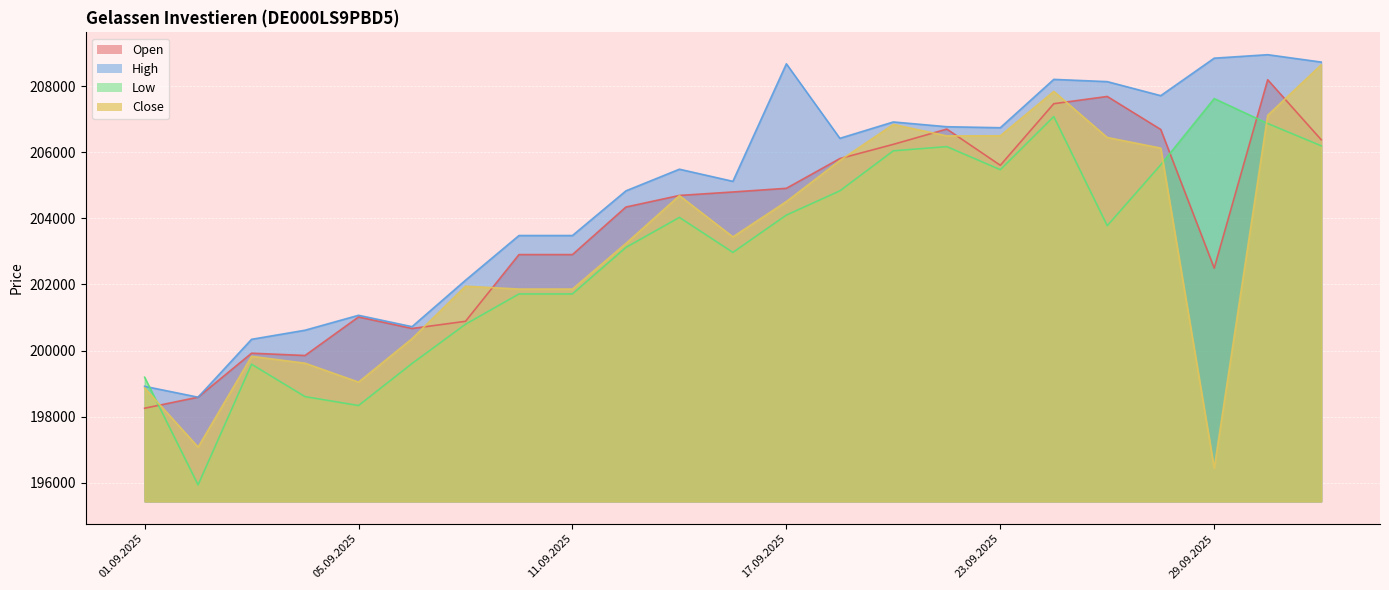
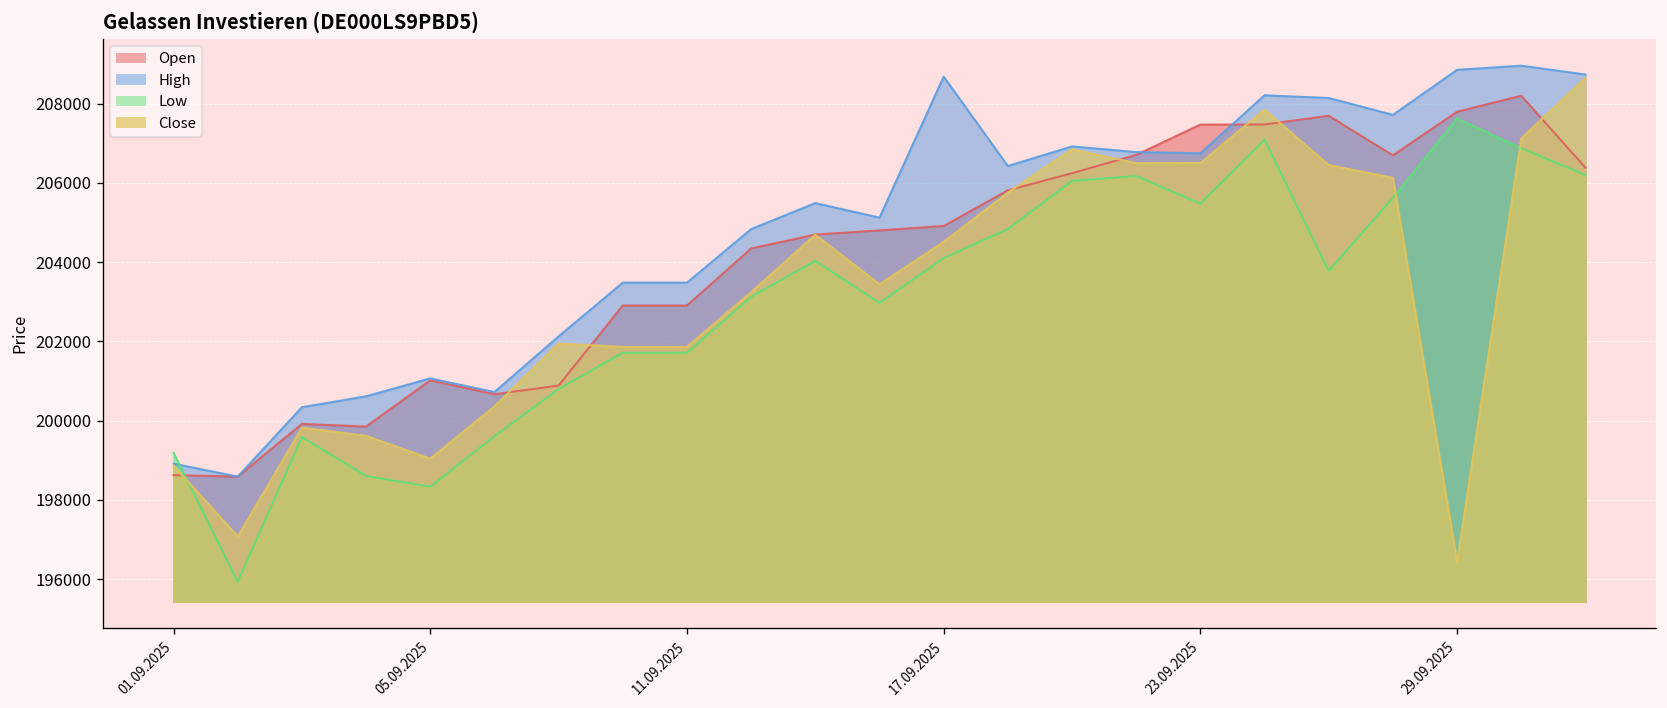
  {
    "Open": {
-     "01.09.2025": 198300,
+     "01.09.2025": 198600,
      "11.09.2025": 202900,
      "17.09.2025": 204900,
-     "23.09.2025": 205600,
-     "29.09.2025": 202500
+     "23.09.2025": 207500,
+     "29.09.2025": 207800
    },
    "High": {
      "11.09.2025": 203500,
      "17.09.2025": 208700,
      "23.09.2025": 206700,
      "29.09.2025": 208900
    },
    "Low": {
      "01.09.2025": 199200,
      "05.09.2025": 198300,
      "11.09.2025": 201700,
      "17.09.2025": 204100,
      "23.09.2025": 205500,
      "29.09.2025": 207600
    },
    "Close": {
      "05.09.2025": 199000,
      "11.09.2025": 201900,
      "17.09.2025": 204500,
      "23.09.2025": 206500,
      "29.09.2025": 196400
    }
  }
